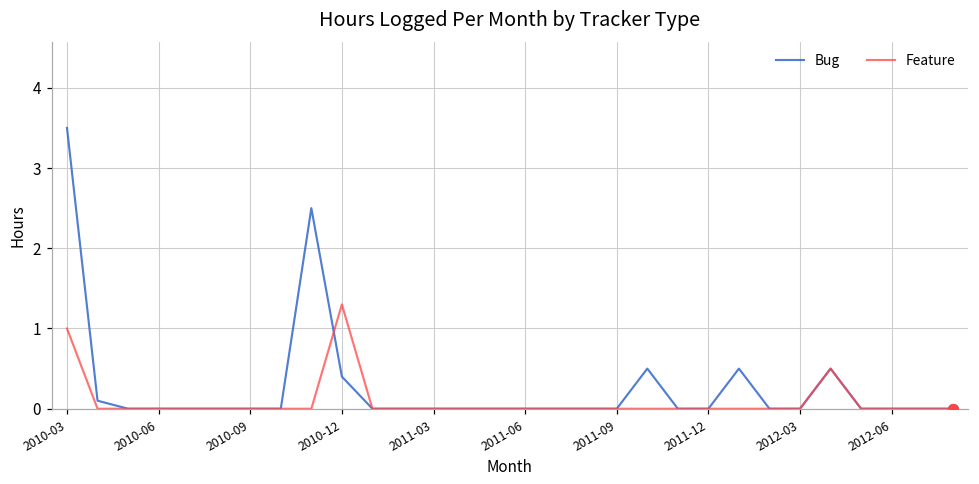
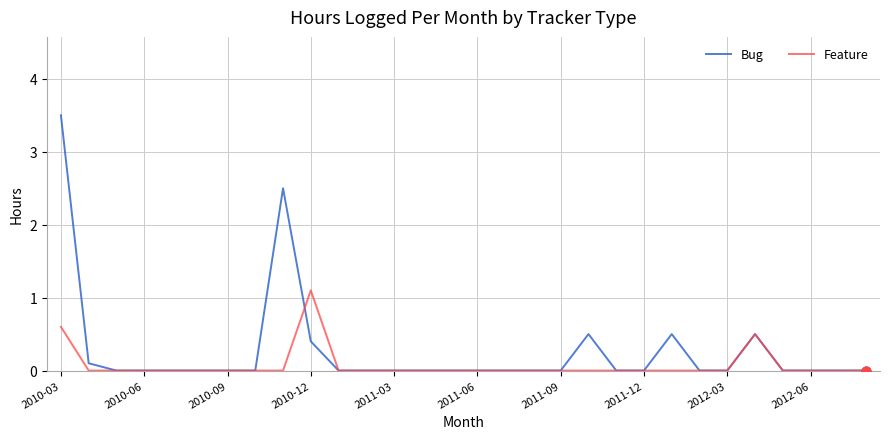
  {
    "Feature": {
-     "2010-03": 1.0,
-     "2010-12": 1.3
+     "2010-03": 0.6,
+     "2010-12": 1.1
    }
  }
